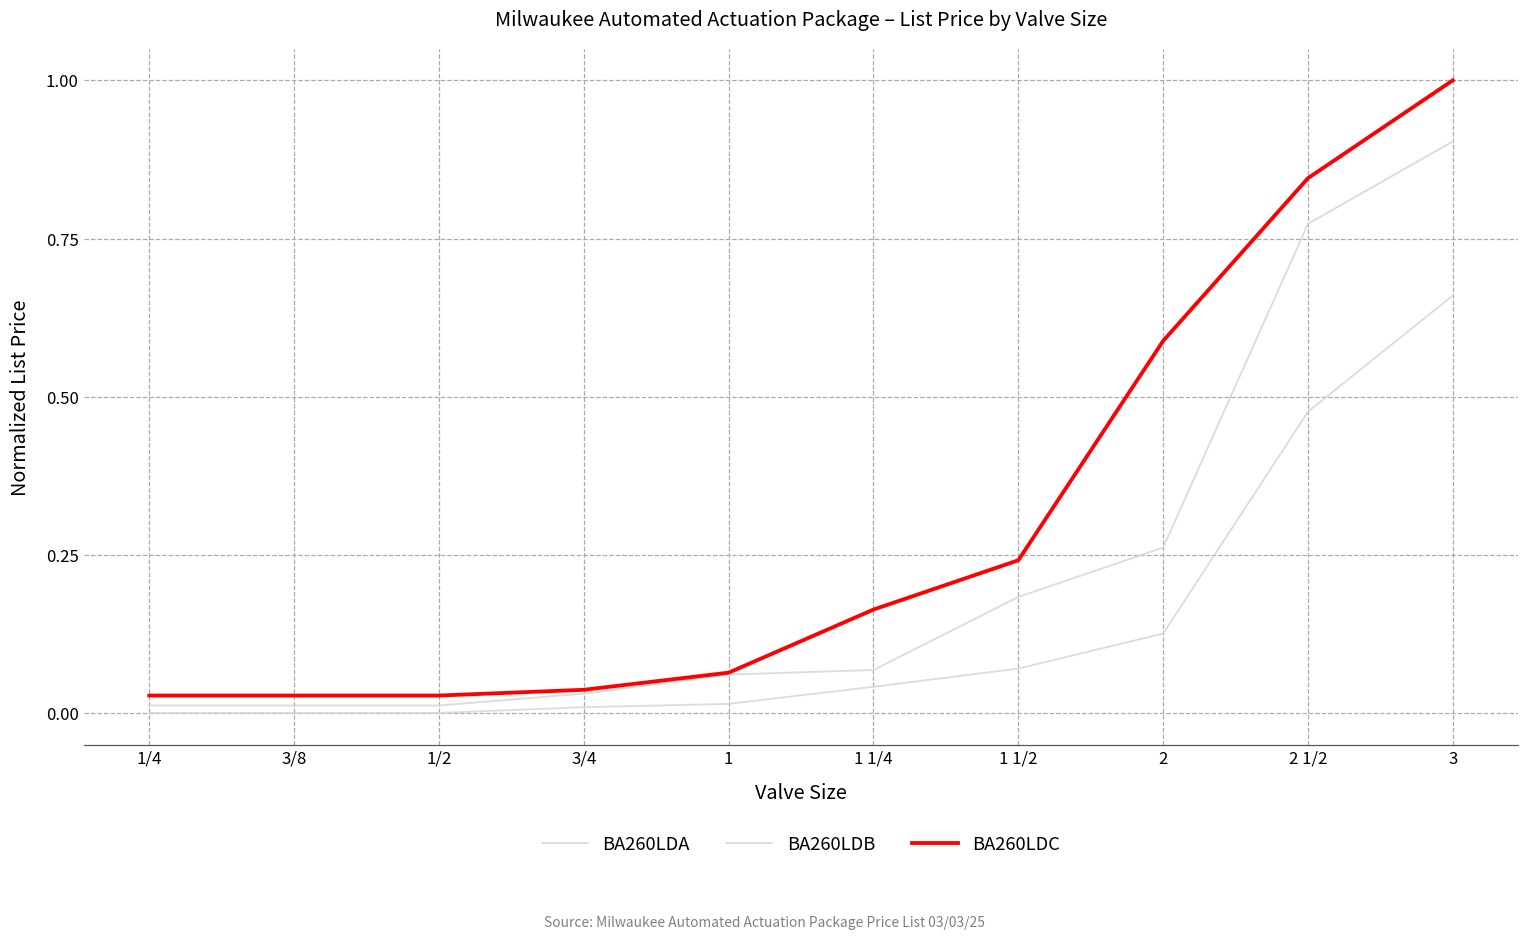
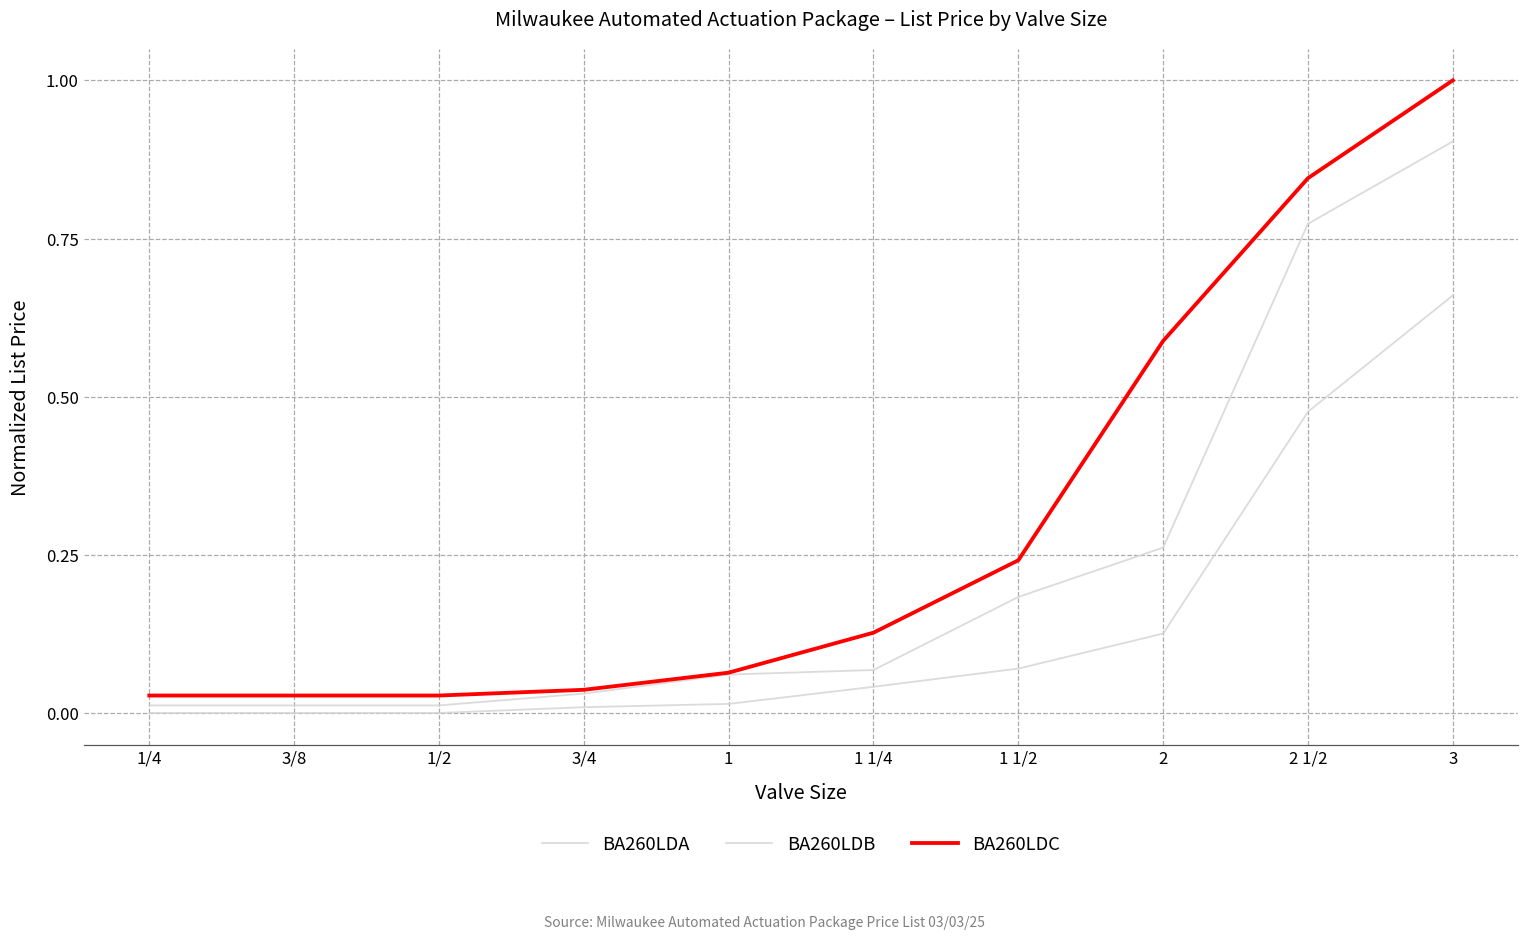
  {
    "BA260LDC": {
      "1/4": 0.03,
      "3/8": 0.03,
      "1/2": 0.03,
      "3/4": 0.04,
-     "1 1/4": 0.16,
+     "1 1/4": 0.13,
      "1 1/2": 0.24,
      "2": 0.59,
      "2 1/2": 0.85,
      "3": 1.00
    }
  }
